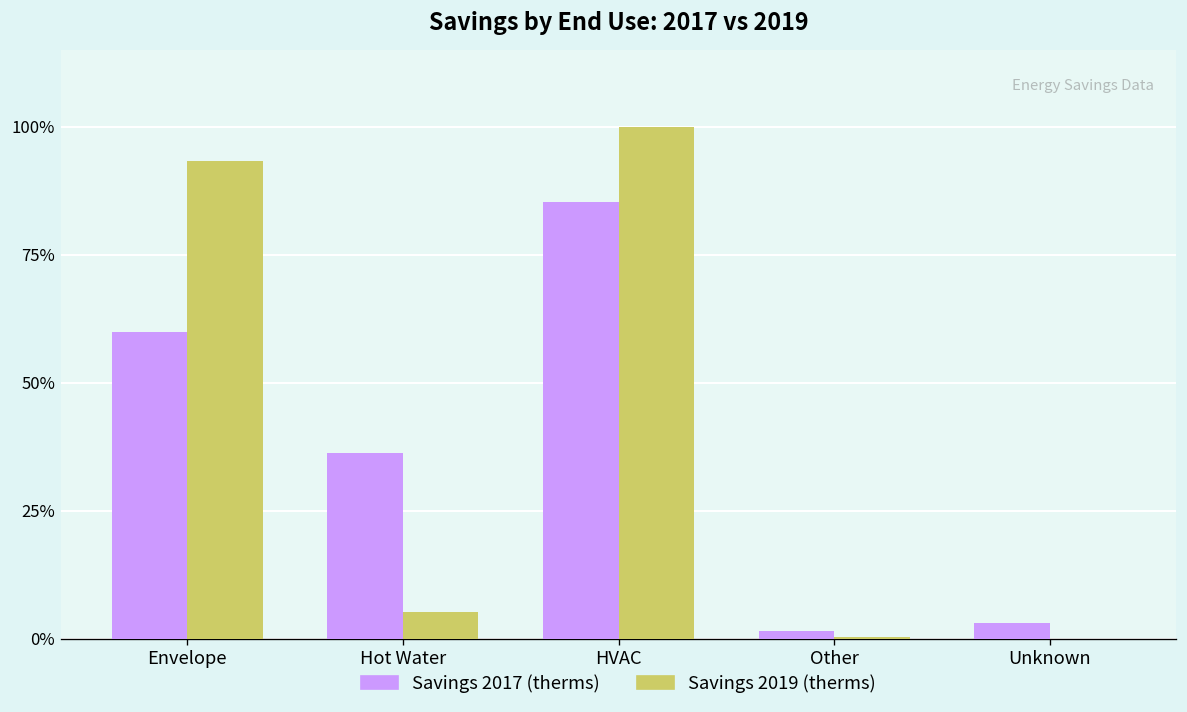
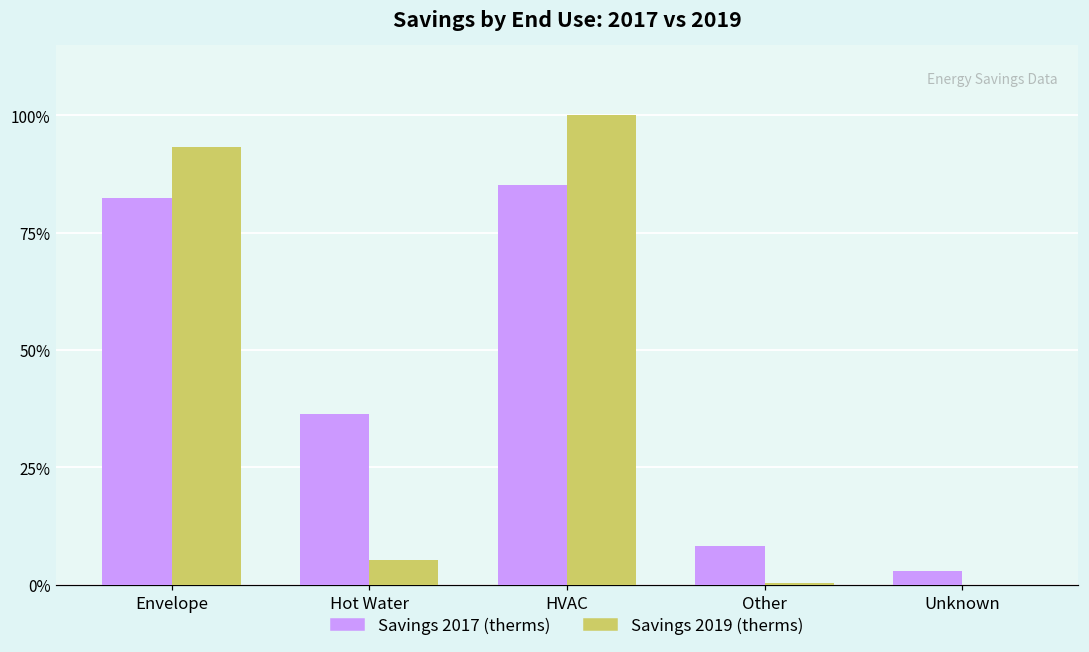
  {
    "Savings 2017 (therms)": {
-     "Envelope": "60%",
+     "Envelope": "82%",
      "Hot Water": "36%",
      "HVAC": "85%",
-     "Other": "1%",
+     "Other": "8%",
      "Unknown": "3%"
    },
    "Savings 2019 (therms)": {
      "Envelope": "93%",
      "Hot Water": "5%",
      "HVAC": "100%",
      "Unknown": "0%"
    }
  }
